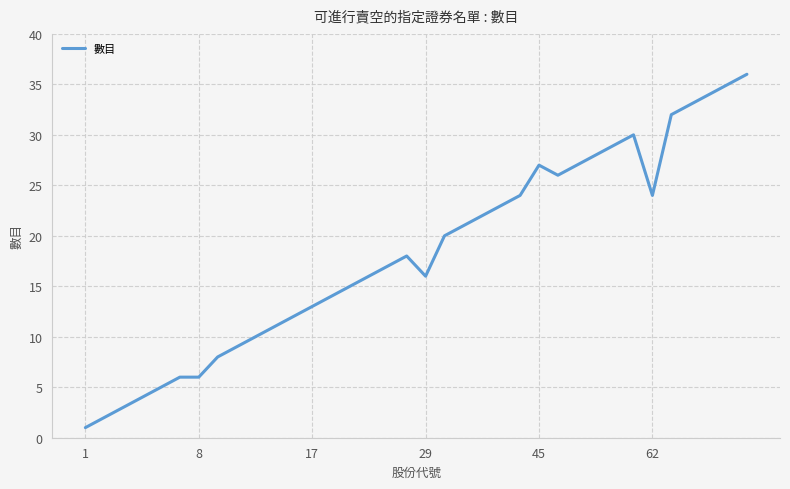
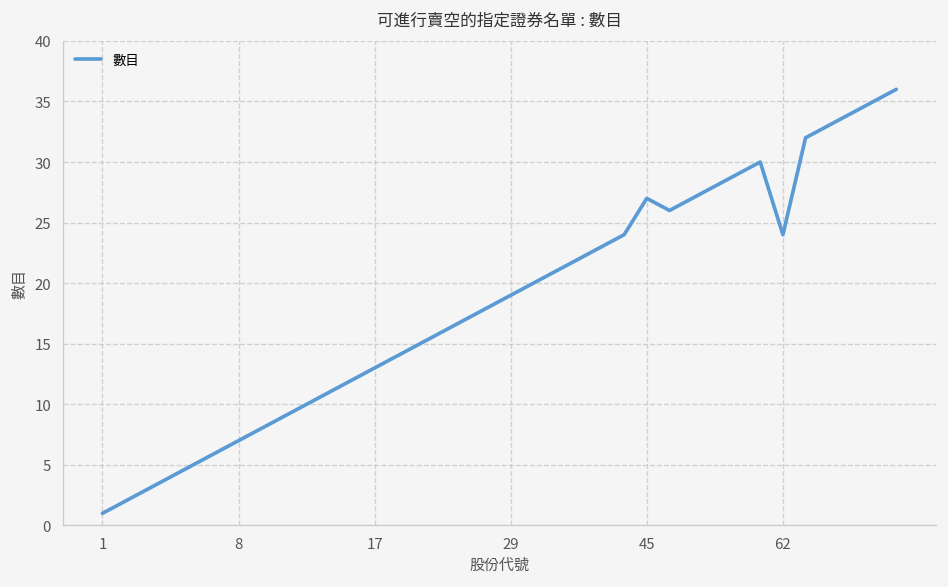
  {
    "1": 1,
-   "8": 6,
+   "8": 7,
    "17": 13,
-   "29": 16,
+   "29": 19,
    "45": 27,
    "62": 24
  }
